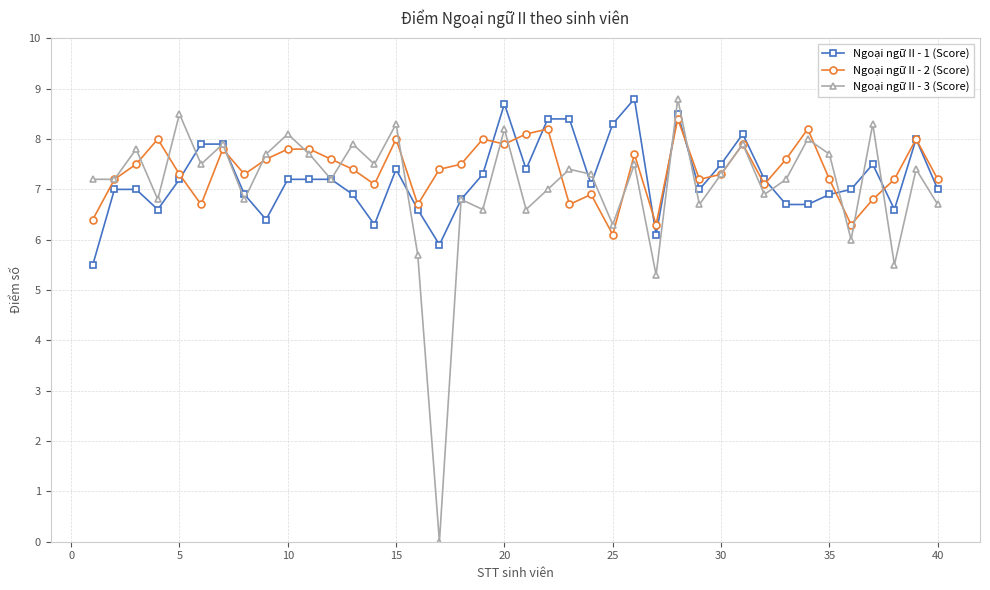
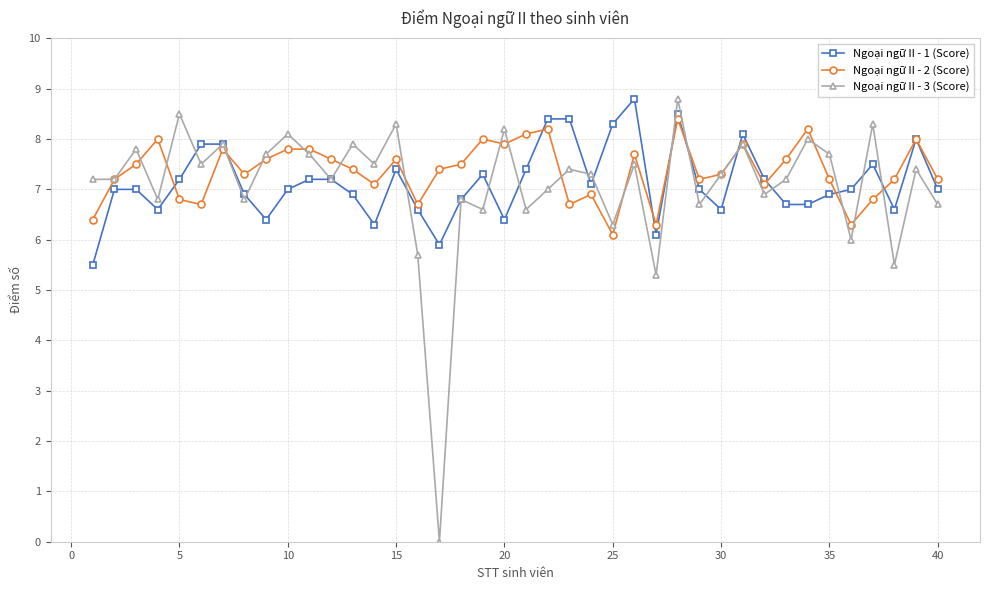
  {
    "Ngoại ngữ II - 1 (Score)": {
      "5": 7.2,
-     "10": 7.2,
+     "10": 7.0,
      "15": 7.4,
-     "20": 8.7,
+     "20": 6.4,
      "25": 8.3,
-     "30": 7.5,
+     "30": 6.6,
      "35": 6.9,
      "40": 7.0
    },
    "Ngoại ngữ II - 2 (Score)": {
-     "5": 7.3,
+     "5": 6.8,
      "10": 7.8,
-     "15": 8.0,
+     "15": 7.6,
      "20": 7.9,
      "25": 6.1,
      "35": 7.2,
      "40": 7.2
    },
    "Ngoại ngữ II - 3 (Score)": {
      "5": 8.5,
      "10": 8.1,
      "15": 8.3,
      "20": 8.2,
      "25": 6.3,
      "35": 7.7,
      "40": 6.7
    }
  }
